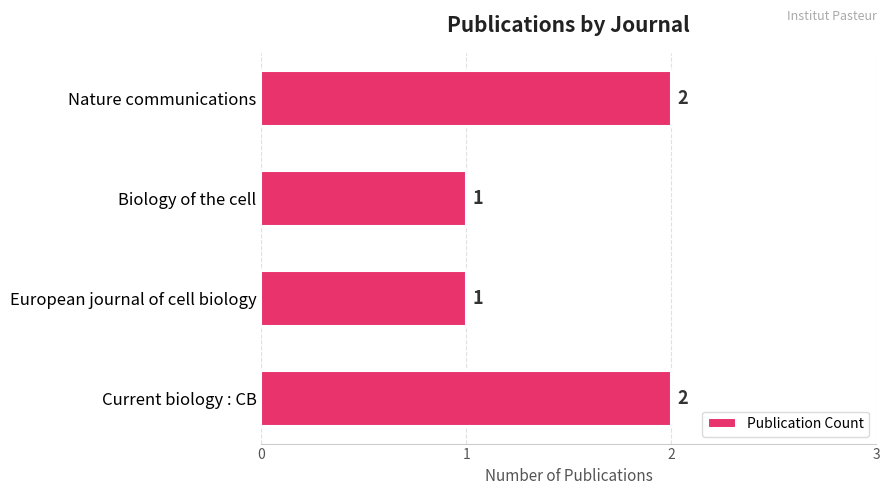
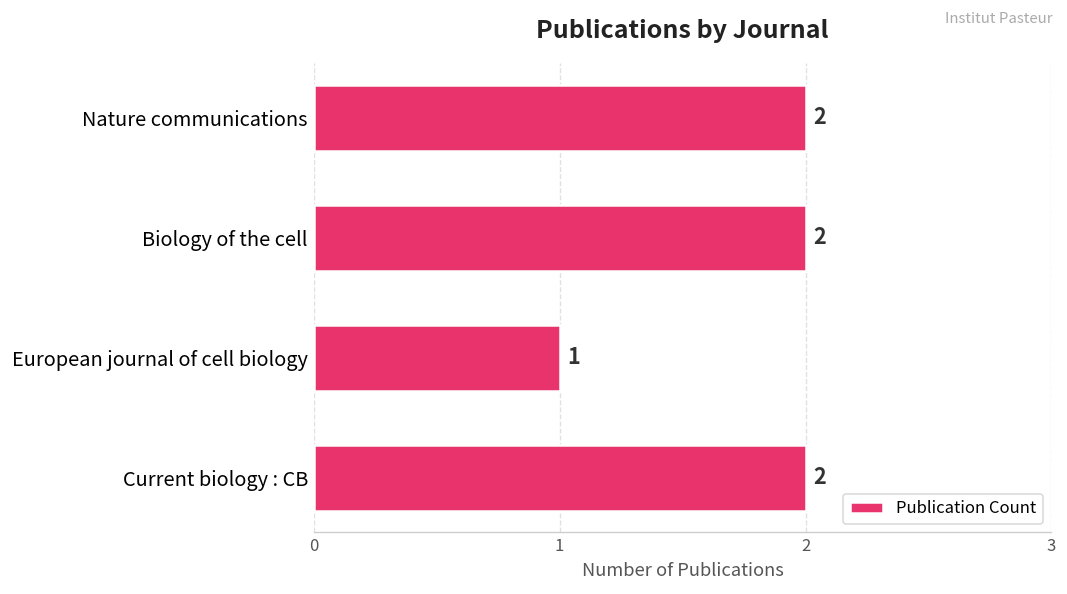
  {
    "Nature communications": 2,
-   "Biology of the cell": 1,
+   "Biology of the cell": 2,
    "European journal of cell biology": 1,
    "Current biology : CB": 2
  }
